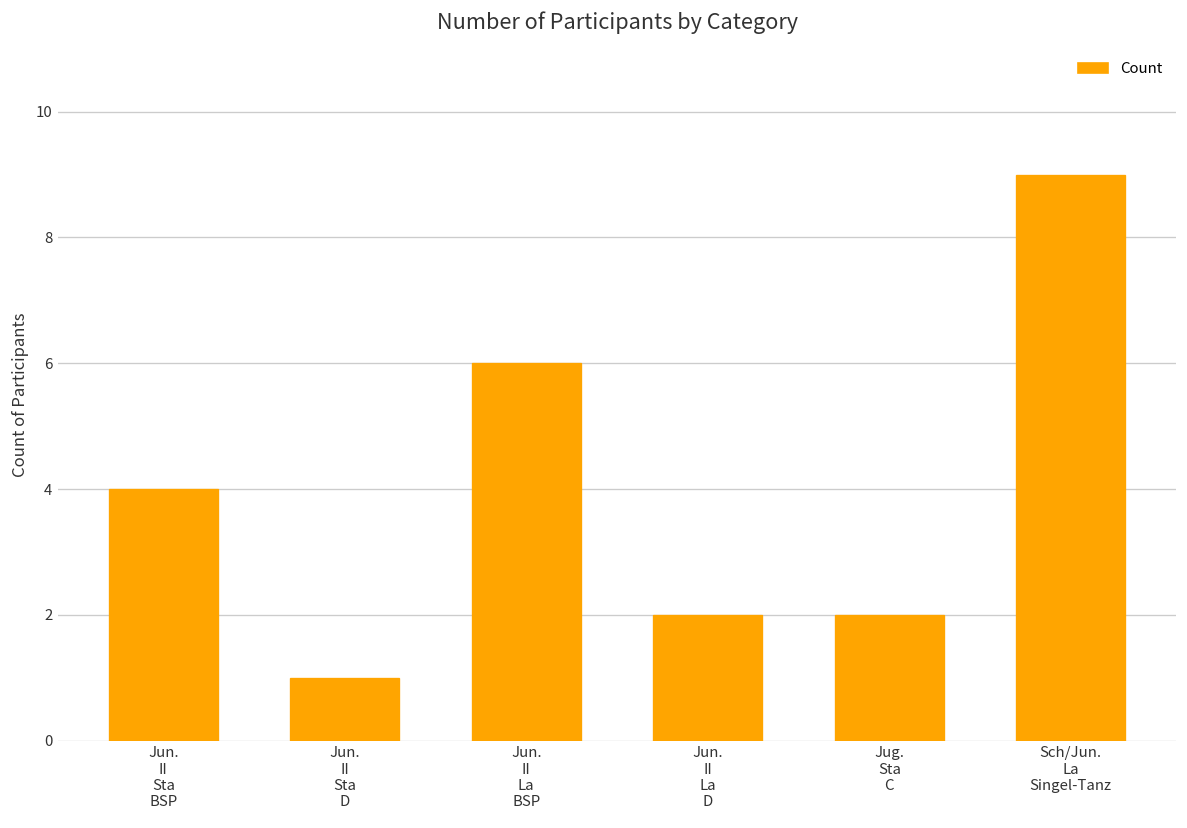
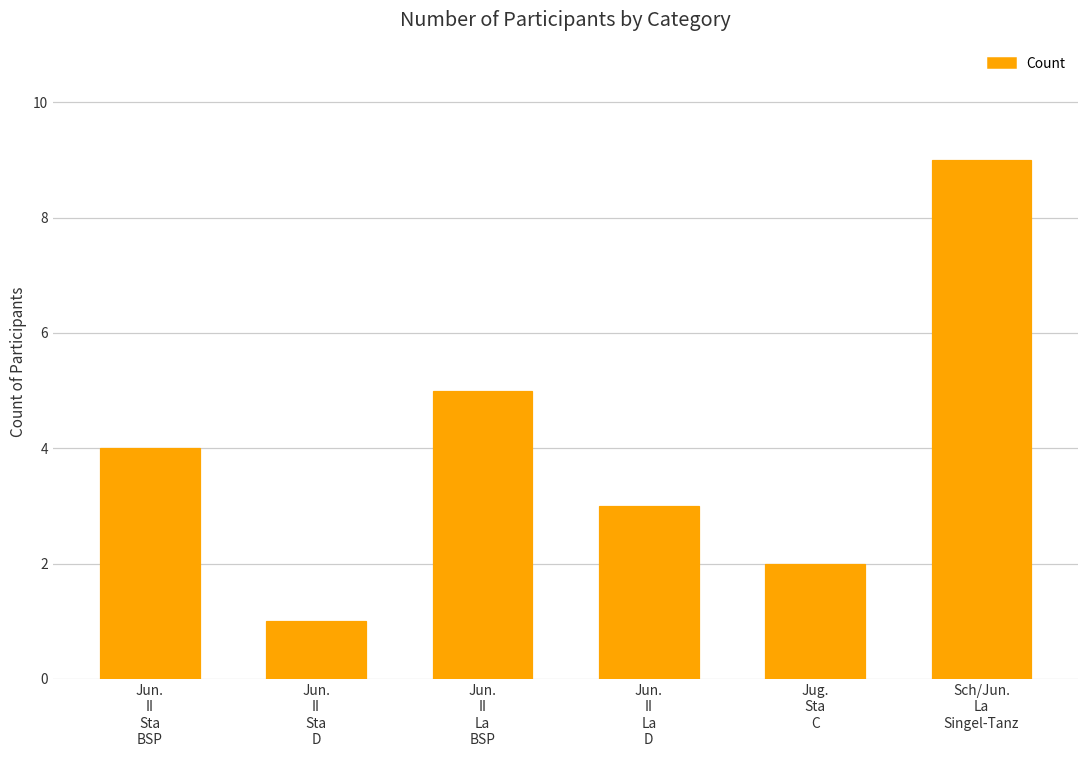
  {
    "Jun. II Sta BSP": 4,
    "Jun. II Sta D": 1,
-   "Jun. II La BSP": 6,
-   "Jun. II La D": 2,
+   "Jun. II La BSP": 5,
+   "Jun. II La D": 3,
    "Jug. Sta C": 2,
    "Sch/Jun. La Singel-Tanz": 9
  }
